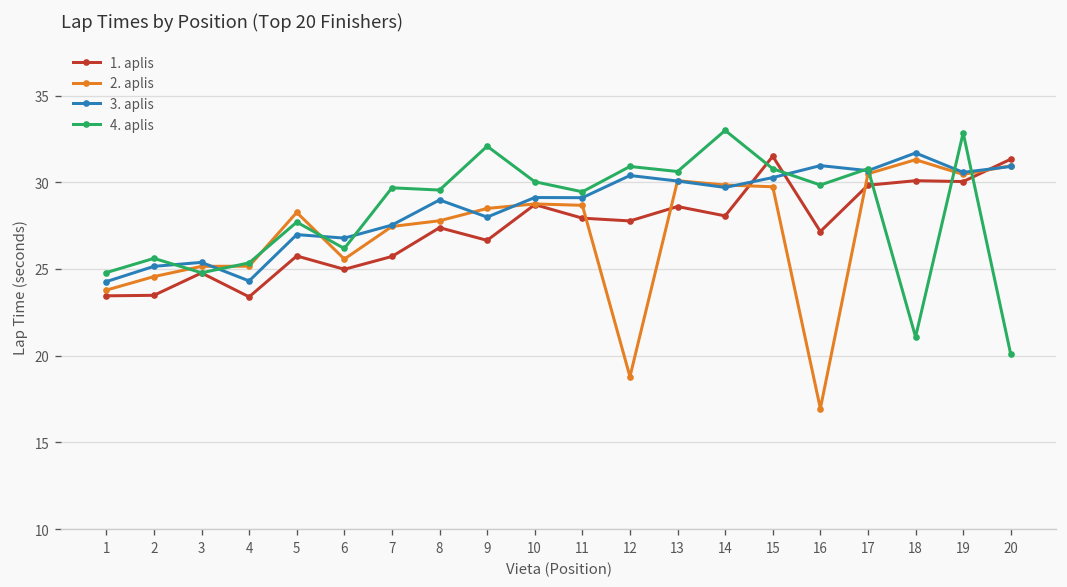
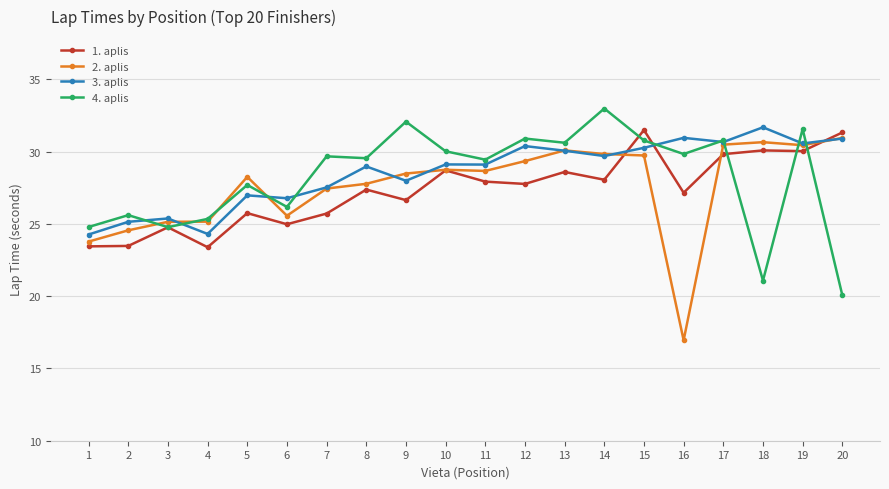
  {
    "1. aplis": {
      "1": 23.5,
      "2": 23.5,
      "4": 23.4,
      "5": 25.8,
      "6": 25.0,
      "7": 25.7,
      "8": 27.4,
      "9": 26.7,
      "11": 27.9,
      "12": 27.8,
      "13": 28.6,
      "14": 28.1,
      "15": 31.5,
      "16": 27.2,
      "17": 29.8,
      "18": 30.1,
      "19": 30.0,
      "20": 31.3
    },
    "2. aplis": {
      "1": 23.8,
      "2": 24.6,
      "3": 25.2,
      "4": 25.2,
      "5": 28.3,
      "6": 25.6,
      "8": 27.8,
      "9": 28.5,
      "11": 28.7,
-     "12": 18.8,
+     "12": 29.4,
      "15": 29.7,
      "16": 17.0,
      "17": 30.5,
-     "18": 31.3
+     "18": 30.7
    },
    "3. aplis": {
      "1": 24.3,
      "2": 25.2,
      "3": 25.4,
      "4": 24.3,
      "5": 27.0,
      "6": 26.8,
      "8": 29.0,
      "9": 28.0,
      "10": 29.1,
      "11": 29.1,
      "12": 30.4,
      "15": 30.3,
      "16": 31.0,
      "18": 31.7
    },
    "4. aplis": {
      "1": 24.8,
      "2": 25.6,
      "4": 25.4,
      "5": 27.7,
      "6": 26.2,
      "7": 29.7,
      "8": 29.6,
      "9": 32.1,
      "10": 30.0,
      "11": 29.5,
      "12": 30.9,
      "13": 30.6,
      "14": 33.0,
      "15": 30.8,
      "16": 29.8,
      "18": 21.1,
-     "19": 32.9,
+     "19": 31.6,
      "20": 20.1
    }
  }
